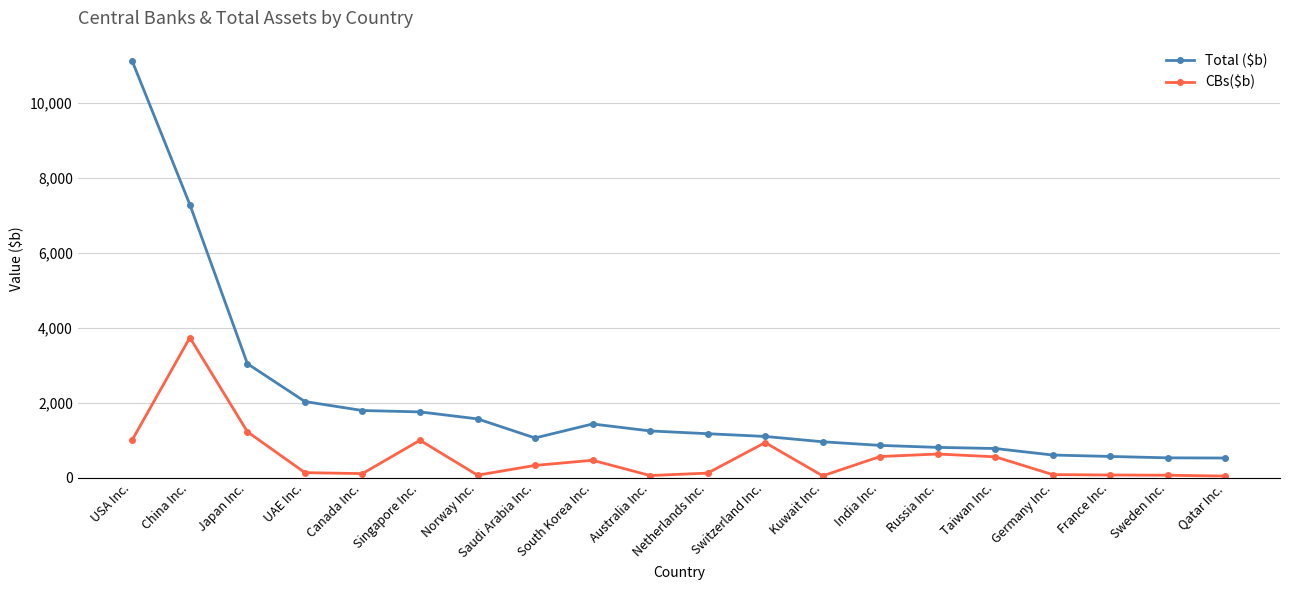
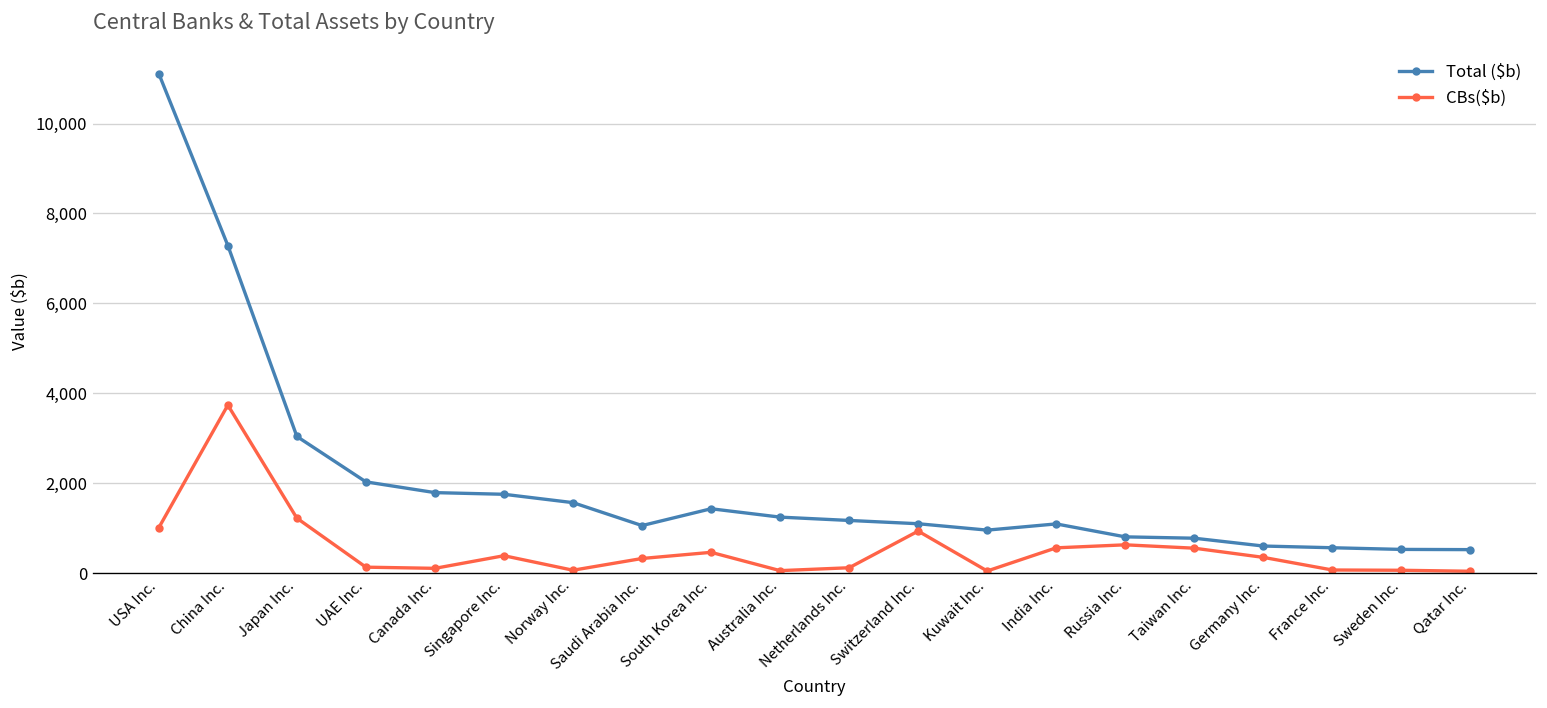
  {
    "Total ($b)": {
      "USA Inc.": "11,100",
      "China Inc.": "7,300",
      "Japan Inc.": "3,000",
      "UAE Inc.": "2,000",
      "Canada Inc.": "1,800",
      "Singapore Inc.": "1,800",
      "Norway Inc.": "1,600",
      "Saudi Arabia Inc.": "1,100",
      "South Korea Inc.": "1,400",
      "Australia Inc.": "1,200",
      "Netherlands Inc.": "1,200",
      "Switzerland Inc.": "1,100",
      "Kuwait Inc.": "1,000",
-     "India Inc.": "900",
+     "India Inc.": "1,100",
      "Russia Inc.": "800",
      "Taiwan Inc.": "800",
      "Germany Inc.": "600",
      "France Inc.": "600",
      "Sweden Inc.": "500",
      "Qatar Inc.": "500"
    },
    "CBs($b)": {
      "USA Inc.": "1,000",
      "China Inc.": "3,700",
      "Japan Inc.": "1,200",
      "UAE Inc.": "100",
      "Canada Inc.": "100",
-     "Singapore Inc.": "1,000",
+     "Singapore Inc.": "400",
      "Norway Inc.": "100",
      "Saudi Arabia Inc.": "300",
      "South Korea Inc.": "500",
      "Australia Inc.": "100",
      "Netherlands Inc.": "100",
      "Switzerland Inc.": "900",
      "Kuwait Inc.": "0",
      "India Inc.": "600",
      "Russia Inc.": "600",
      "Taiwan Inc.": "600",
-     "Germany Inc.": "100",
+     "Germany Inc.": "400",
      "France Inc.": "100",
      "Sweden Inc.": "100",
      "Qatar Inc.": "0"
    }
  }
